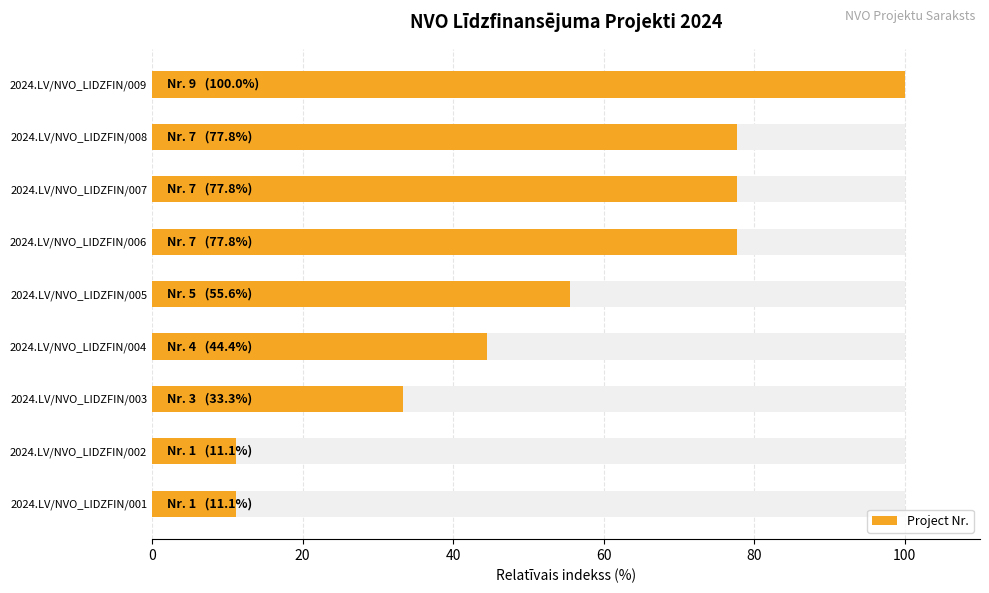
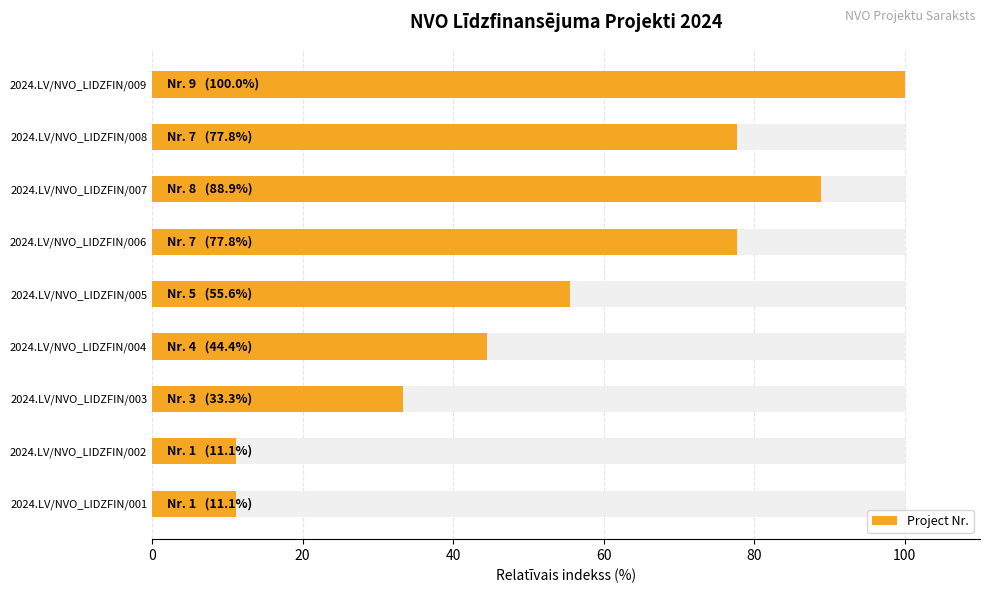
  {
    "Project Nr.": {
      "2024.LV/NVO_LIDZFIN/009": "(100.0%)",
-     "2024.LV/NVO_LIDZFIN/007": "7 (77.8%)"
+     "2024.LV/NVO_LIDZFIN/007": "8 (88.9%)"
    }
  }
